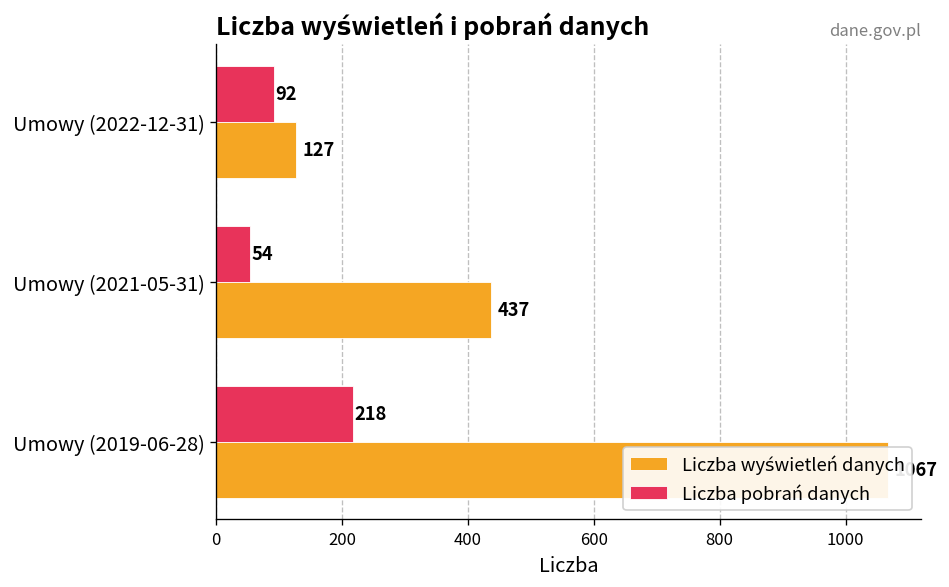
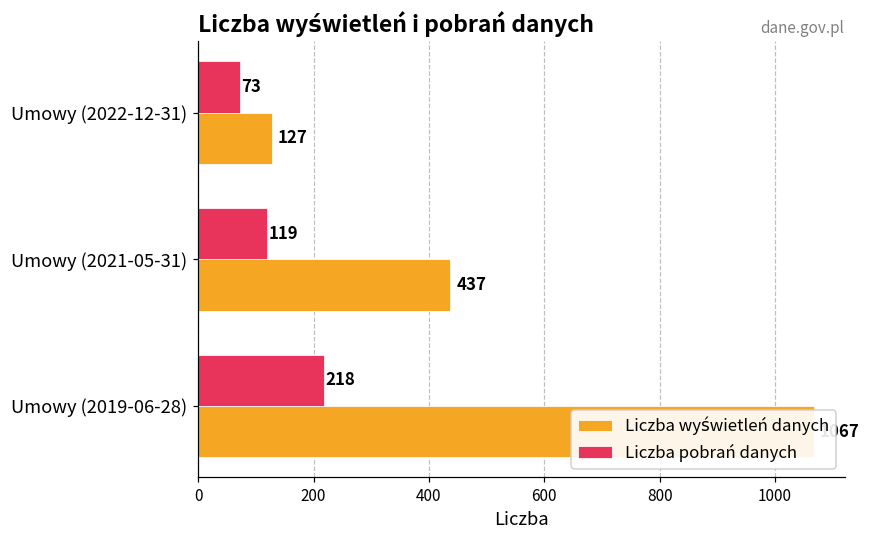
  {
    "Liczba wyświetleń danych": {
      "Umowy (2022-12-31)": 127,
      "Umowy (2021-05-31)": 437
    },
    "Liczba pobrań danych": {
-     "Umowy (2022-12-31)": 92,
-     "Umowy (2021-05-31)": 54,
+     "Umowy (2022-12-31)": 73,
+     "Umowy (2021-05-31)": 119,
      "Umowy (2019-06-28)": 218
    }
  }
